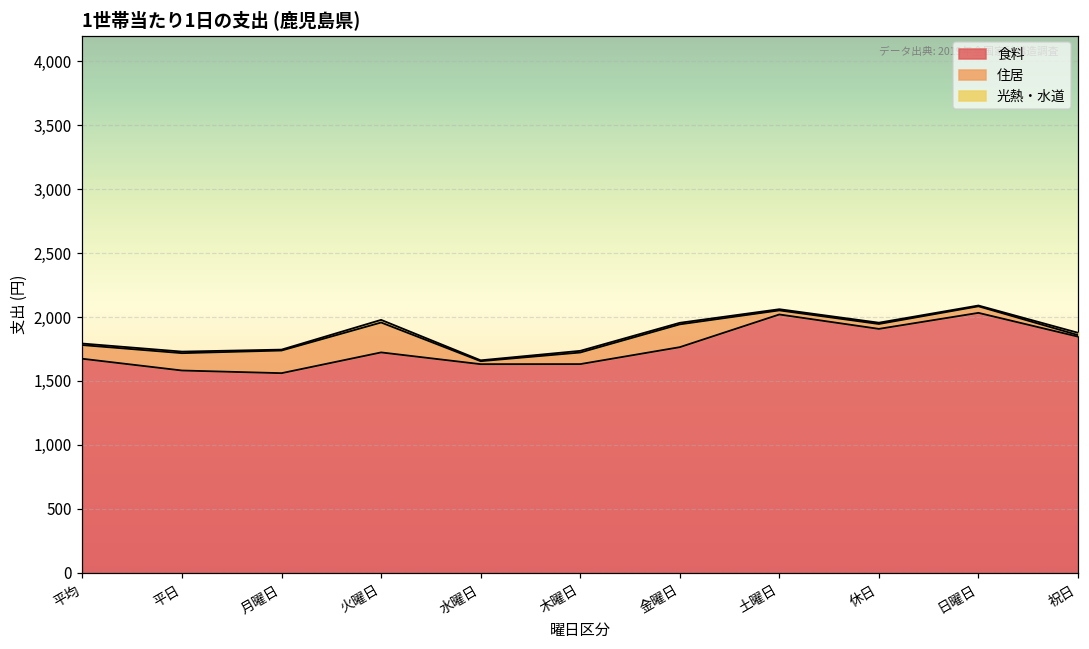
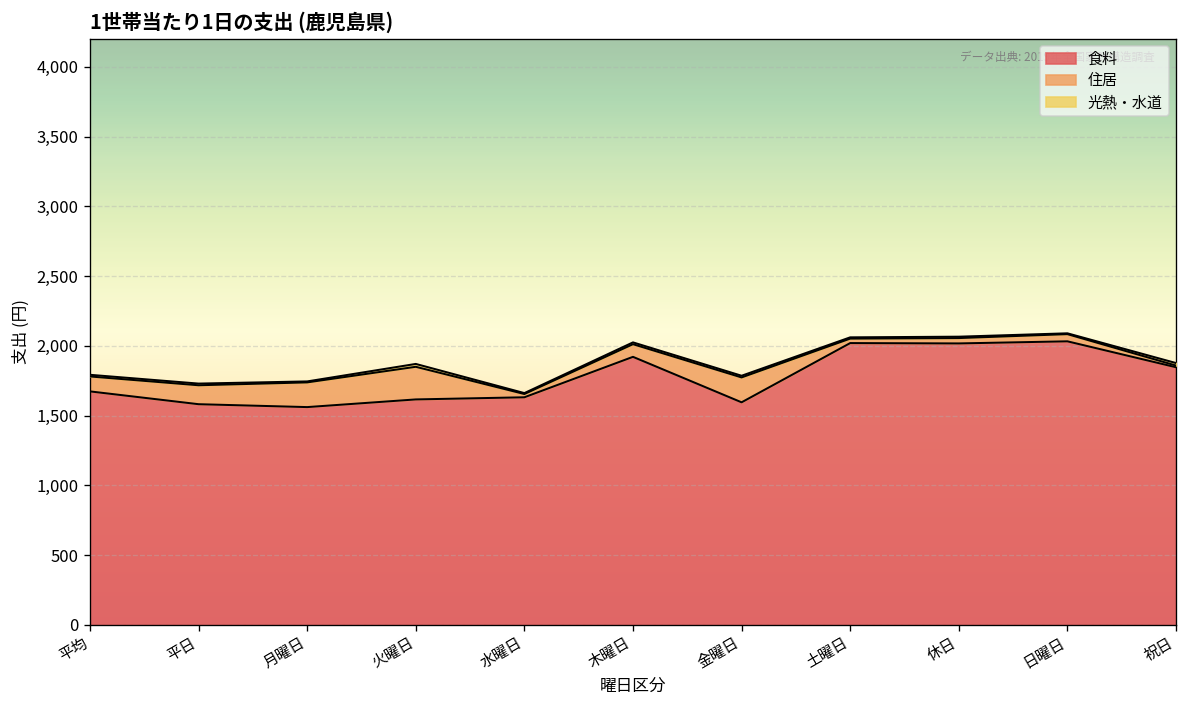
  {
    "食料": {
      "平均": "1,670",
      "平日": "1,580",
      "月曜日": "1,560",
-     "火曜日": "1,720",
+     "火曜日": "1,620",
      "水曜日": "1,630",
-     "木曜日": "1,630",
-     "金曜日": "1,760",
+     "木曜日": "1,920",
+     "金曜日": "1,590",
      "土曜日": "2,020",
-     "休日": "1,910",
+     "休日": "2,020",
      "日曜日": "2,030"
    }
  }
